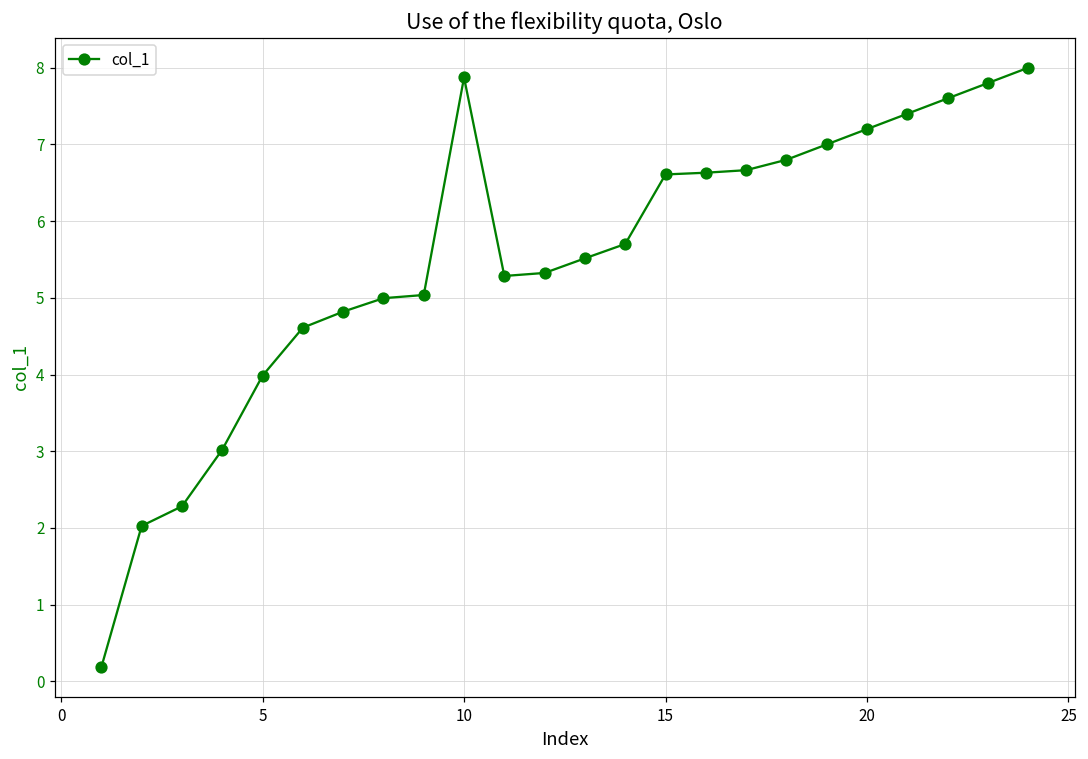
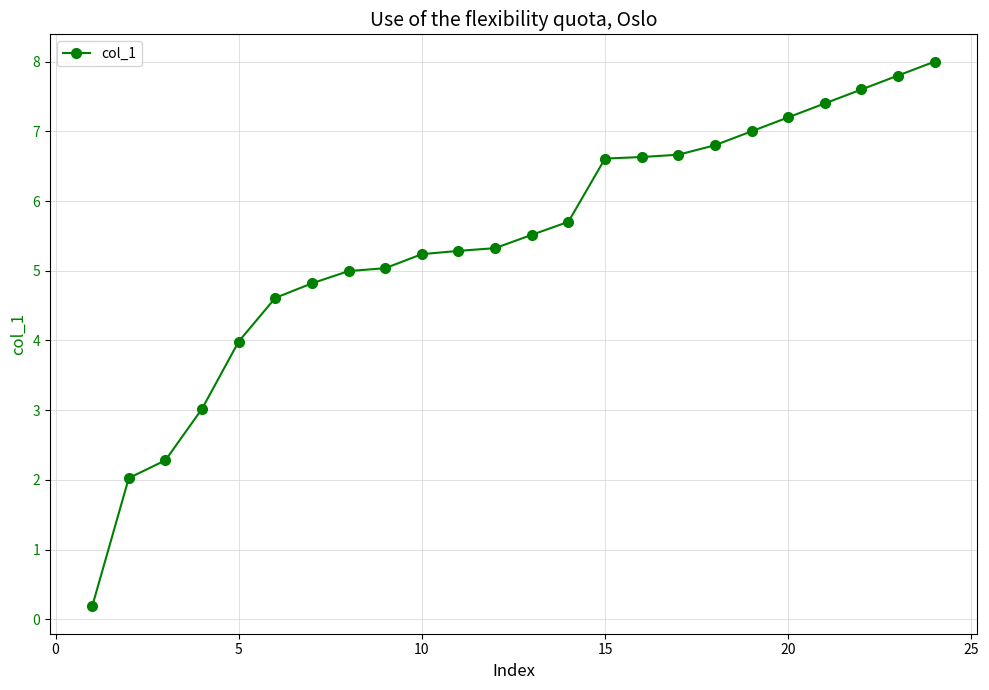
  {
    "5": 4.0,
-   "10": 7.9,
+   "10": 5.2,
    "15": 6.6,
    "20": 7.2
  }
